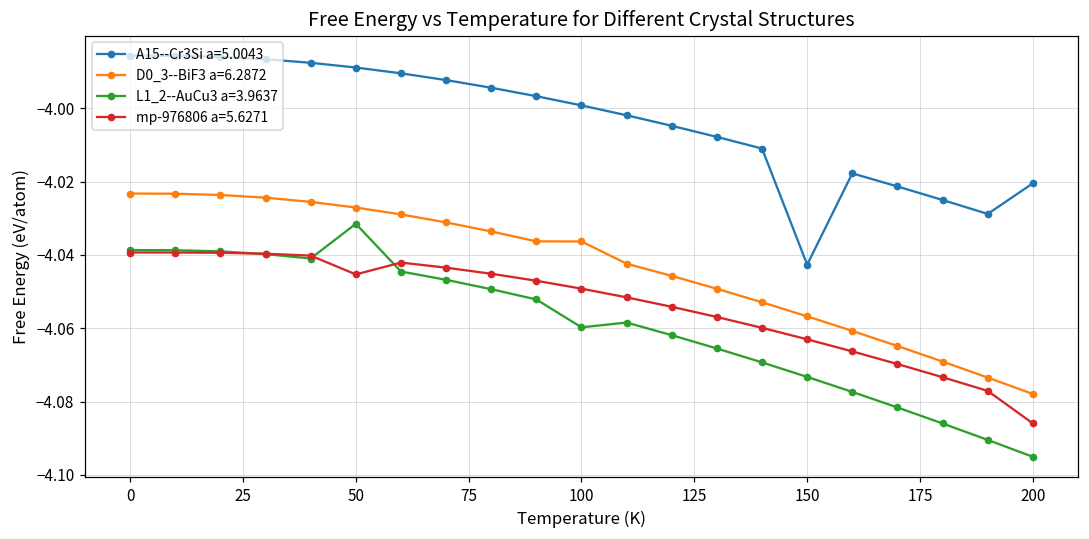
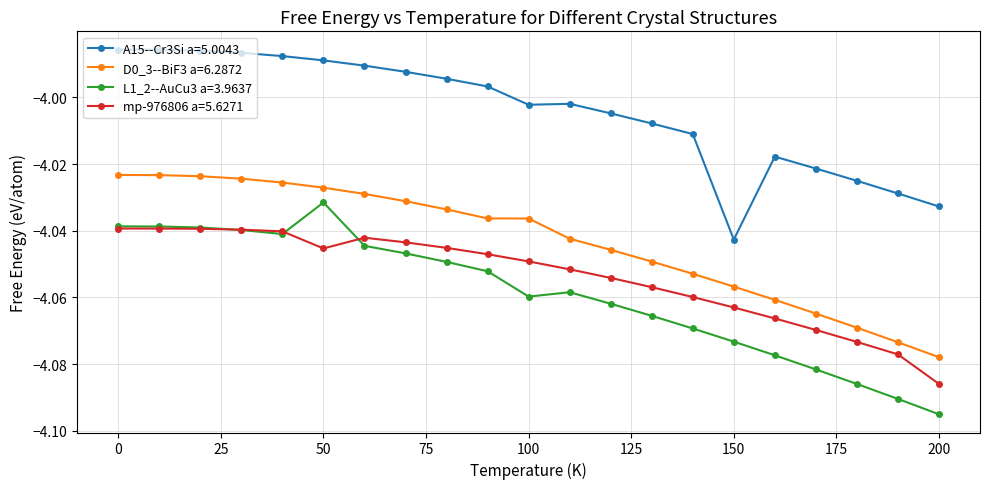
  {
    "A15--Cr3Si a=5.0043": {
      "50": -3.989,
-     "100": -3.999,
+     "100": -4.002,
      "150": -4.043,
-     "200": -4.020
+     "200": -4.033
    },
    "D0_3--BiF3 a=6.2872": {
      "0": -4.023,
      "50": -4.027,
      "100": -4.036,
      "150": -4.057,
      "200": -4.078
    },
    "L1_2--AuCu3 a=3.9637": {
      "50": -4.032,
      "100": -4.060,
      "150": -4.073,
      "200": -4.095
    },
    "mp-976806 a=5.6271": {
      "50": -4.045,
      "100": -4.049,
      "150": -4.063,
      "200": -4.086
    }
  }
